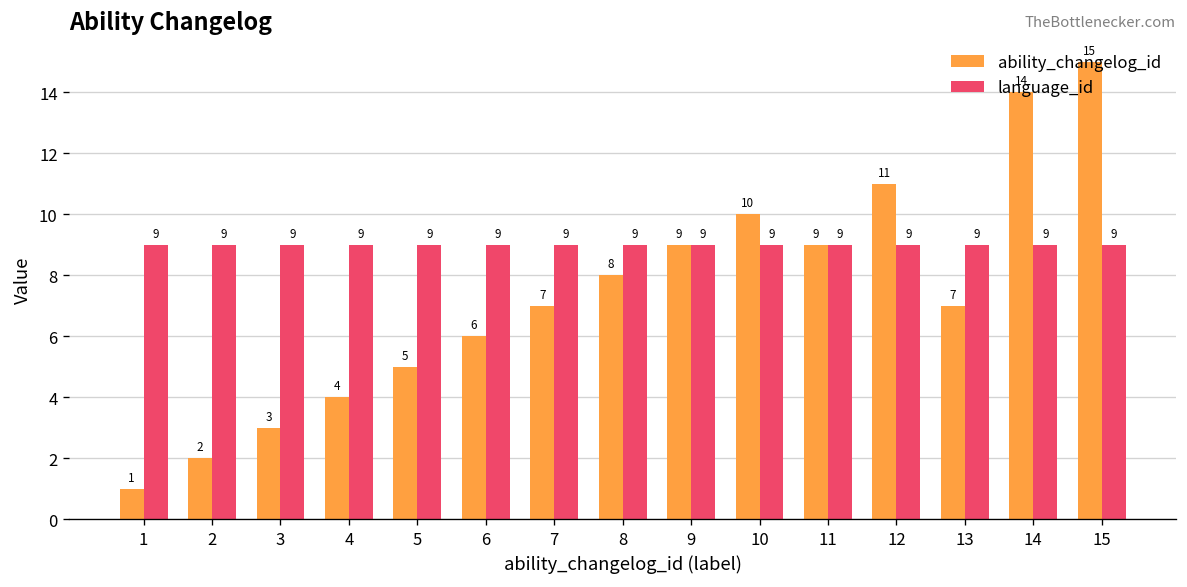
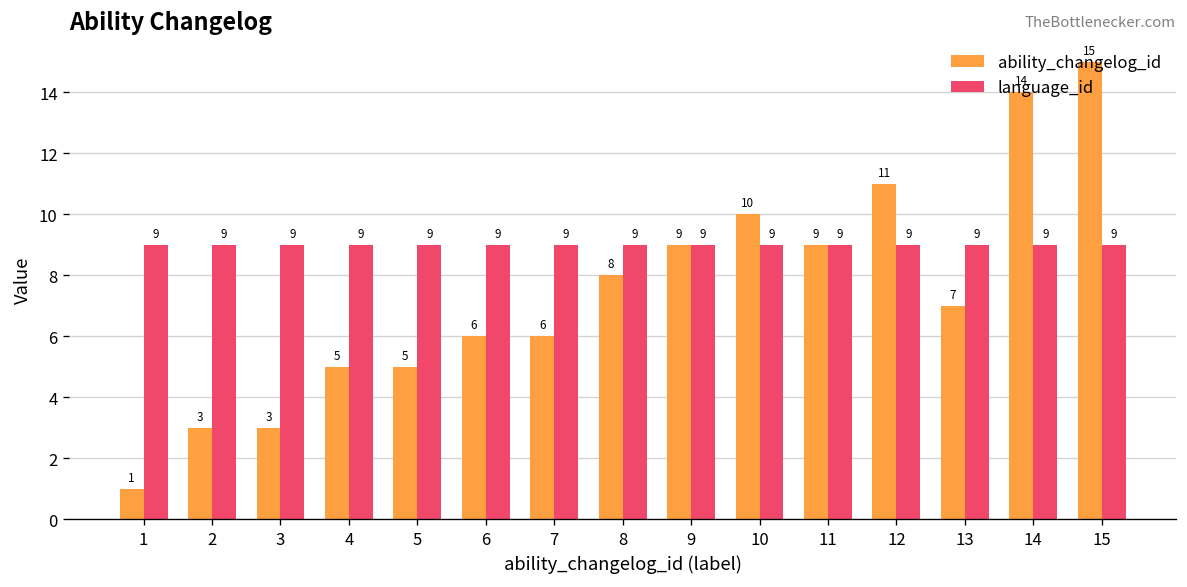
  {
    "ability_changelog_id": {
      "1": 1,
-     "2": 2,
+     "2": 3,
      "3": 3,
-     "4": 4,
+     "4": 5,
      "5": 5,
      "6": 6,
-     "7": 7,
+     "7": 6,
      "8": 8,
      "9": 9,
      "10": 10,
      "11": 9,
      "12": 11,
      "13": 7,
      "14": 14,
      "15": 15
    },
    "language_id": {
      "1": 9,
      "2": 9,
      "3": 9,
      "4": 9,
      "5": 9,
      "6": 9,
      "7": 9,
      "8": 9,
      "9": 9,
      "10": 9,
      "11": 9,
      "12": 9,
      "13": 9,
      "14": 9,
      "15": 9
    }
  }
